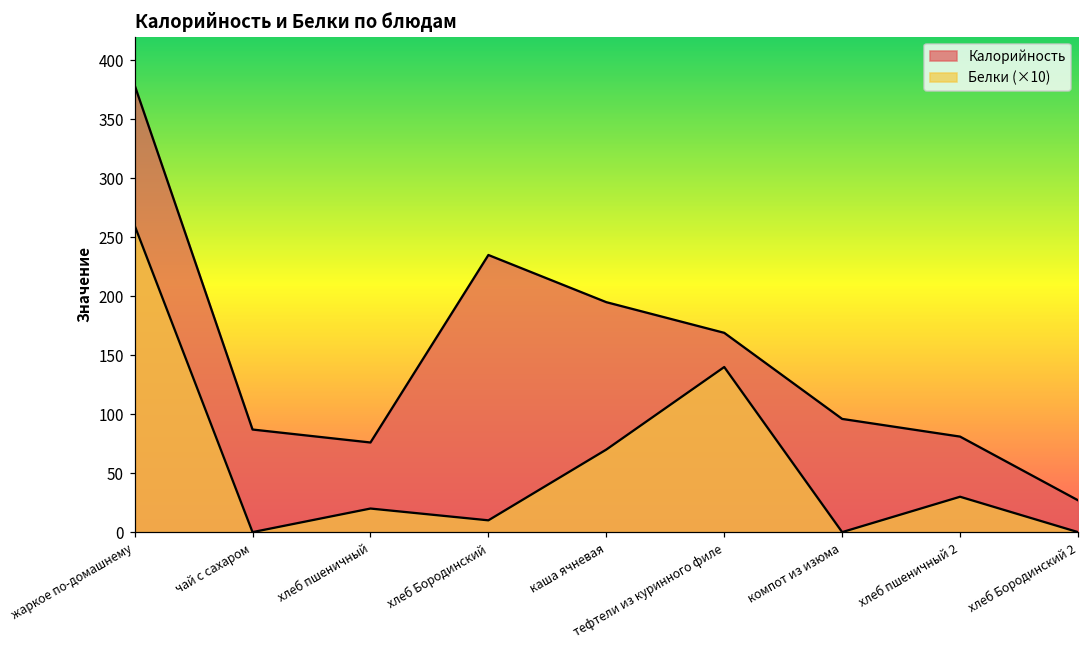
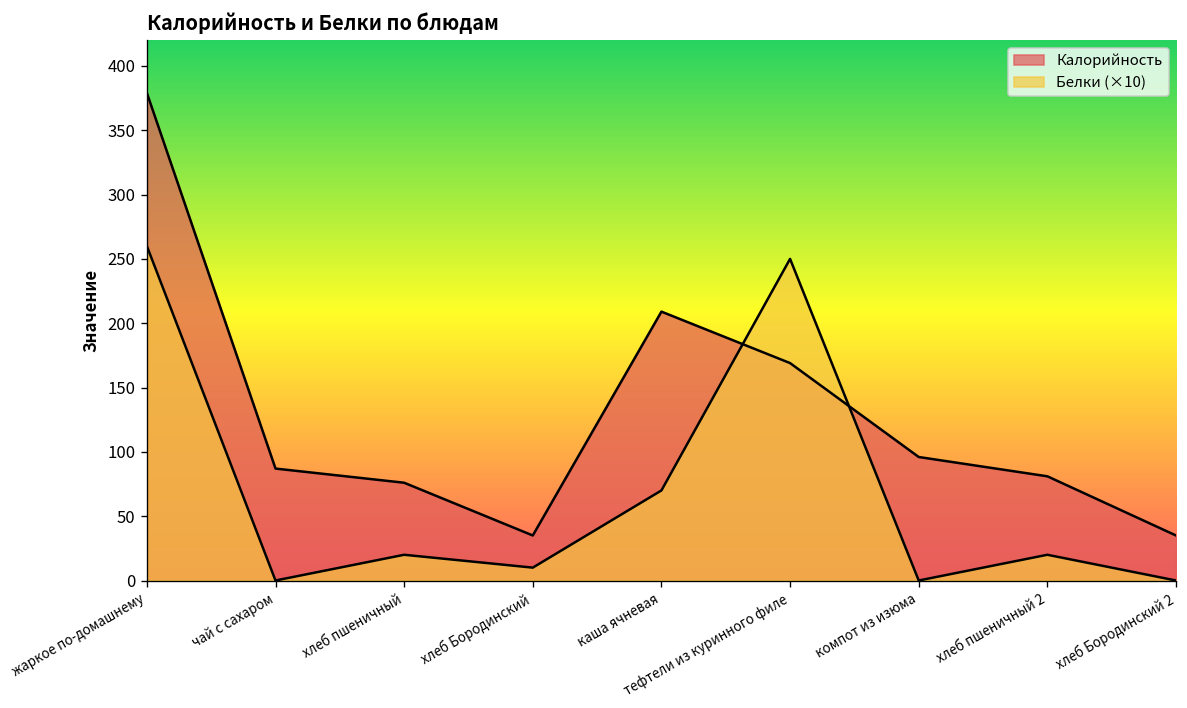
  {
    "Калорийность": {
      "жаркое по-домашнему": 379,
      "чай с сахаром": 87,
      "хлеб пшеничный": 76,
-     "хлеб Бородинский": 235,
-     "каша ячневая": 195,
+     "хлеб Бородинский": 35,
+     "каша ячневая": 209,
      "тефтели из куринного филе": 169,
      "компот из изюма": 96,
      "хлеб пшеничный 2": 81,
-     "хлеб Бородинский 2": 27
+     "хлеб Бородинский 2": 35
    },
    "Белки (×10)": {
      "жаркое по-домашнему": 260,
      "чай с сахаром": 0,
      "хлеб пшеничный": 20,
      "хлеб Бородинский": 10,
      "каша ячневая": 70,
-     "тефтели из куринного филе": 140,
+     "тефтели из куринного филе": 250,
      "компот из изюма": 0,
-     "хлеб пшеничный 2": 30,
+     "хлеб пшеничный 2": 20,
      "хлеб Бородинский 2": 0
    }
  }
